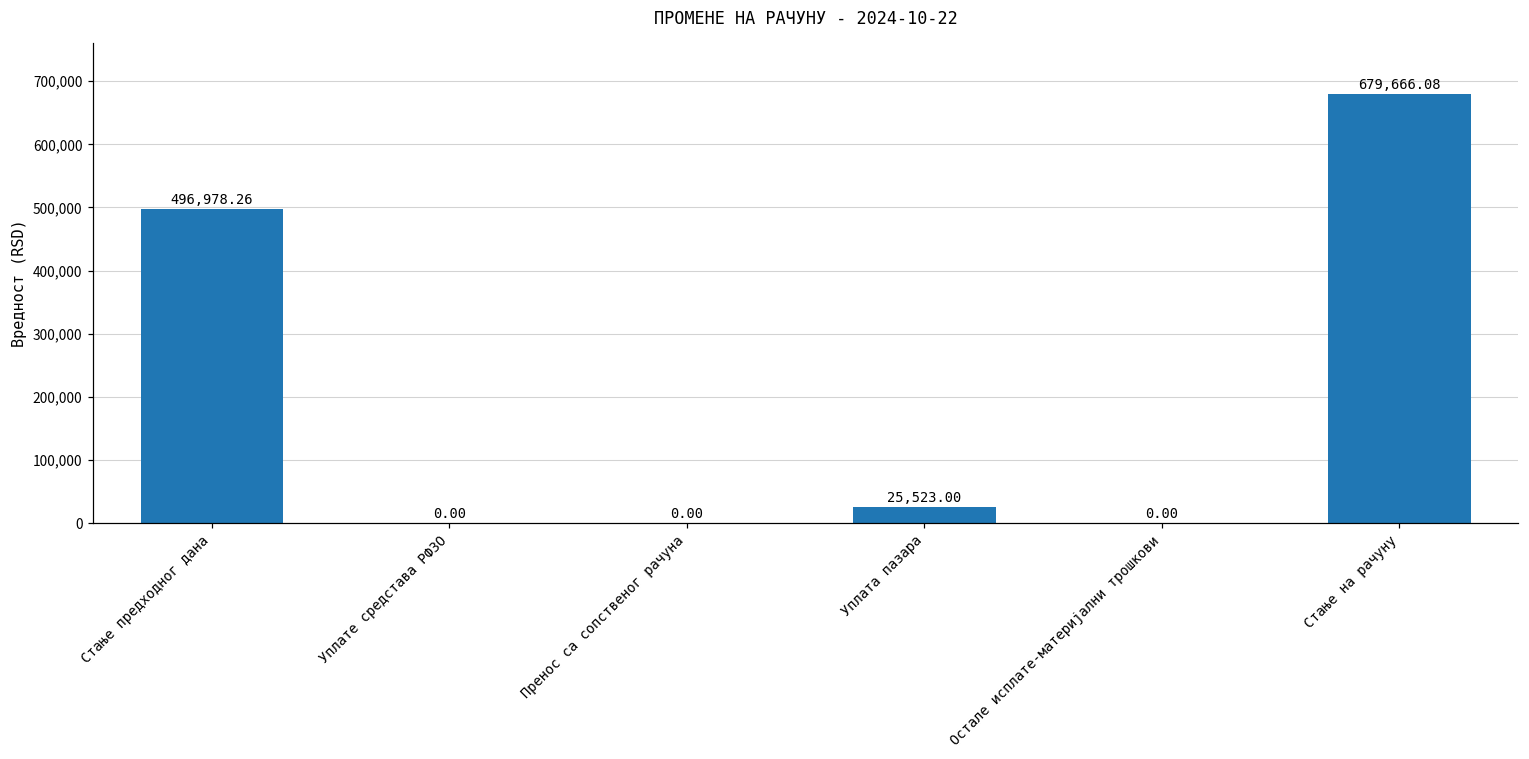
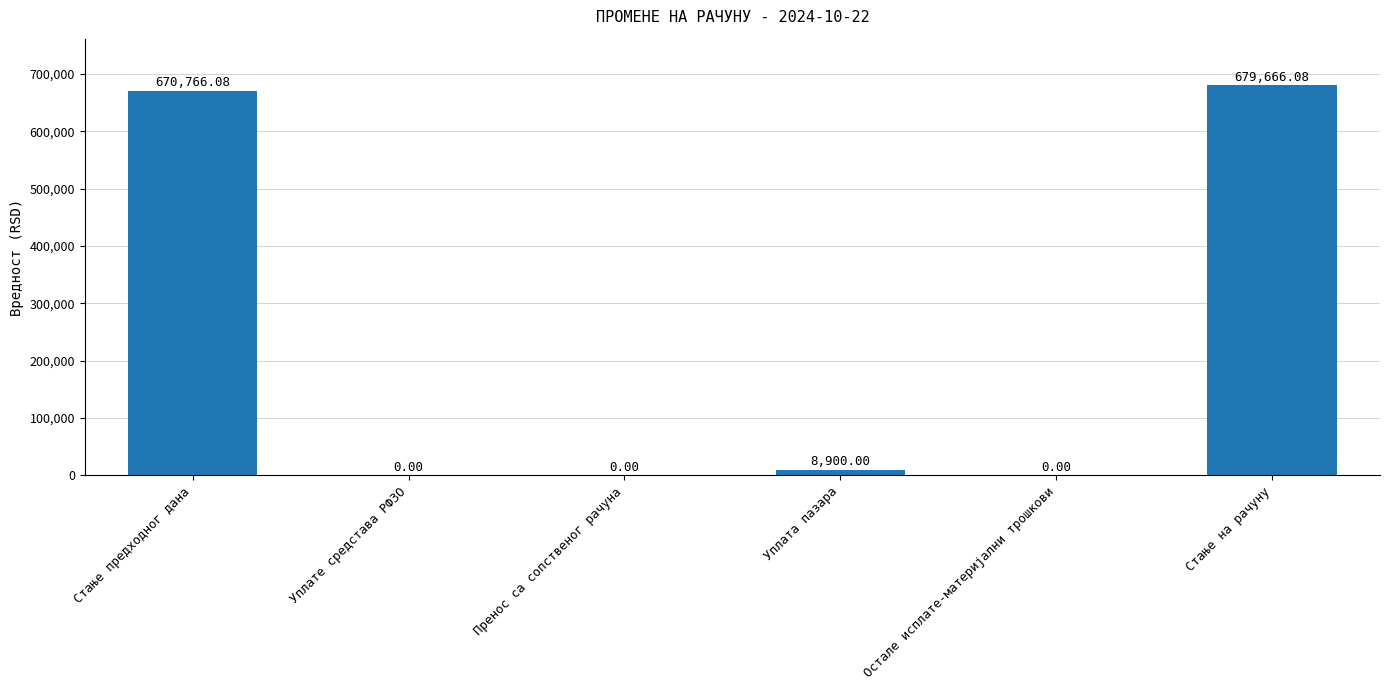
  {
-   "Стање предходног дана": "496,978.26",
+   "Стање предходног дана": "670,766.08",
    "Уплате средстава РФЗО": "0.00",
    "Пренос са сопственог рачуна": "0.00",
-   "Уплата пазара": "25,523.00",
+   "Уплата пазара": "8,900.00",
    "Остале исплате-материјални трошкови": "0.00",
    "Стање на рачуну": "679,666.08"
  }
